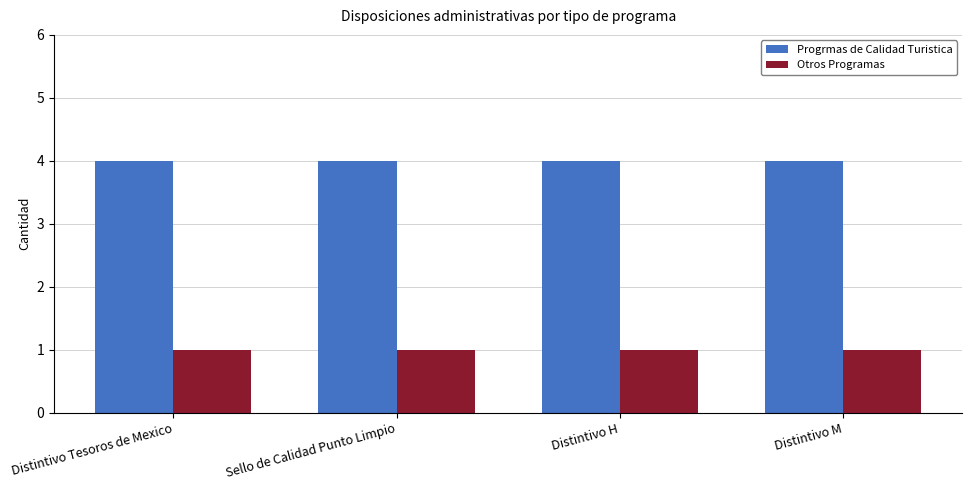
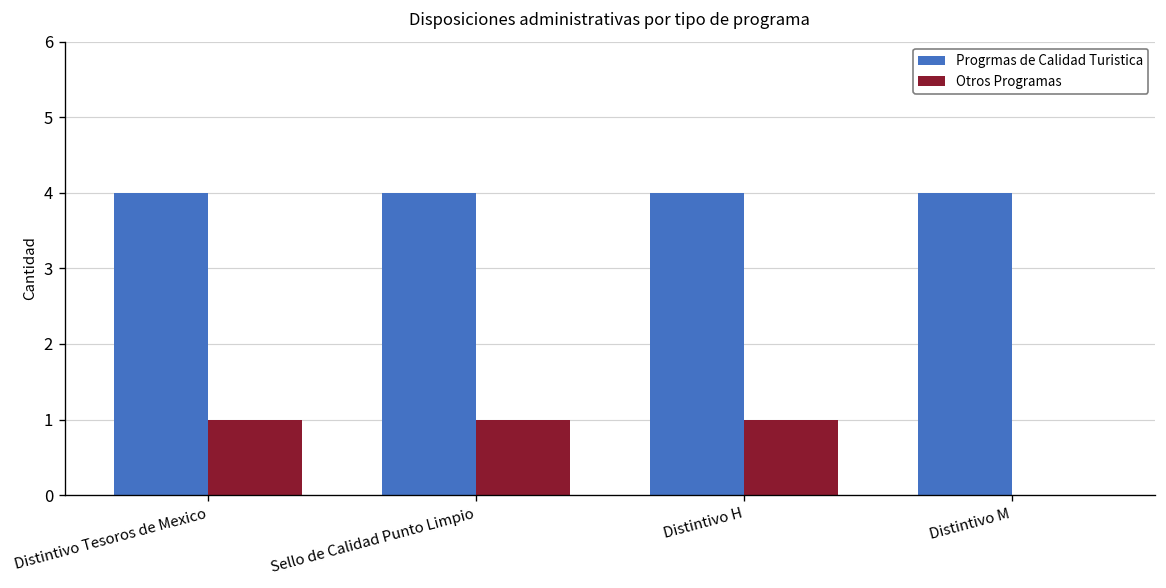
  {
    "Progrmas de Calidad Turistica": {
      "Distintivo Tesoros de Mexico": 4,
      "Sello de Calidad Punto Limpio": 4,
      "Distintivo H": 4,
      "Distintivo M": 4
    },
    "Otros Programas": {
      "Distintivo Tesoros de Mexico": 1,
      "Sello de Calidad Punto Limpio": 1,
      "Distintivo H": 1,
-     "Distintivo M": 1
+     "Distintivo M": 0
    }
  }
